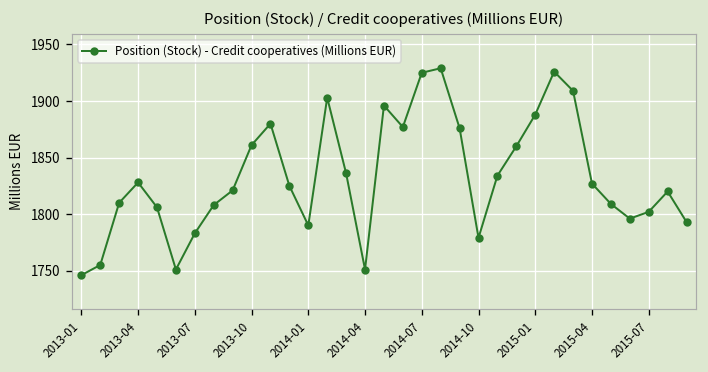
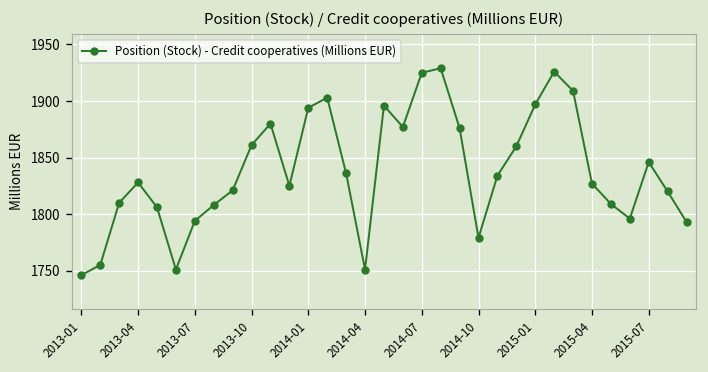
  {
    "2013-01": 1750,
    "2013-04": 1830,
-   "2013-07": 1780,
+   "2013-07": 1790,
    "2013-10": 1860,
-   "2014-01": 1790,
+   "2014-01": 1890,
    "2014-04": 1750,
    "2014-07": 1930,
    "2014-10": 1780,
-   "2015-01": 1890,
+   "2015-01": 1900,
    "2015-04": 1830,
-   "2015-07": 1800
+   "2015-07": 1850
  }
